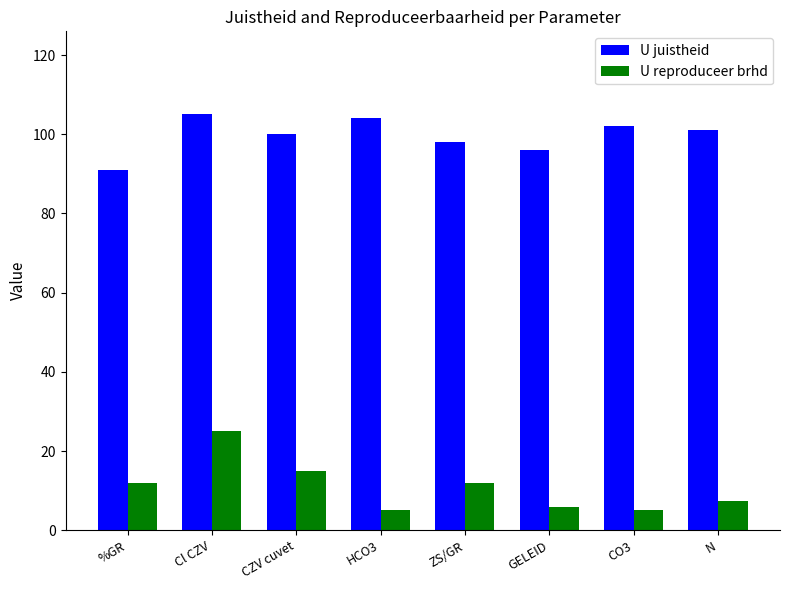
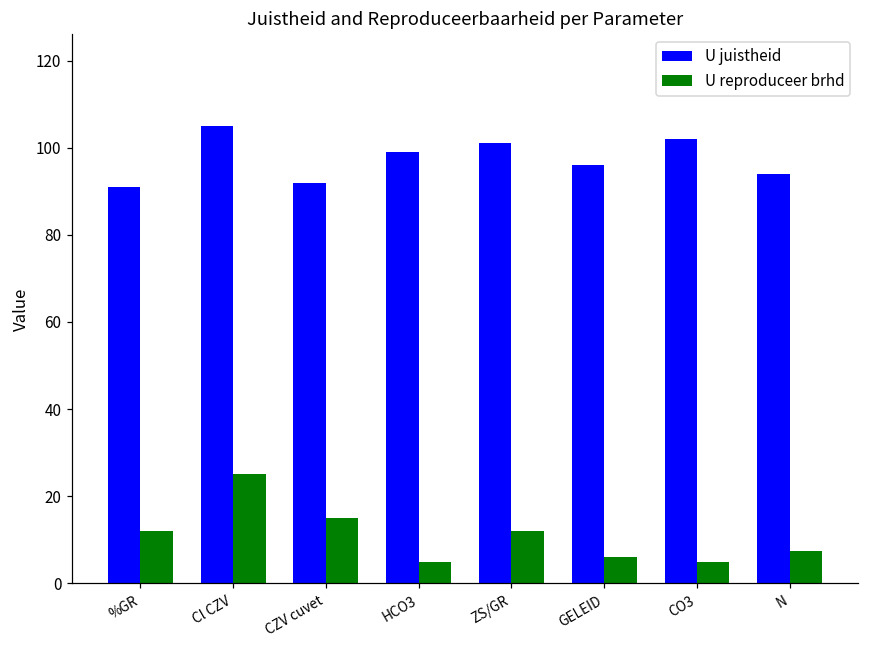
  {
    "U juistheid": {
      "%GR": 91,
      "Cl CZV": 105,
-     "CZV cuvet": 100,
-     "HCO3": 104,
-     "ZS/GR": 98,
+     "CZV cuvet": 92,
+     "HCO3": 99,
+     "ZS/GR": 101,
      "GELEID": 96,
      "CO3": 102,
-     "N": 101
+     "N": 94
    },
    "U reproduceer brhd": {
      "%GR": 12,
      "Cl CZV": 25,
      "CZV cuvet": 15,
      "HCO3": 5,
      "ZS/GR": 12,
      "GELEID": 6,
      "CO3": 5,
      "N": 7
    }
  }
